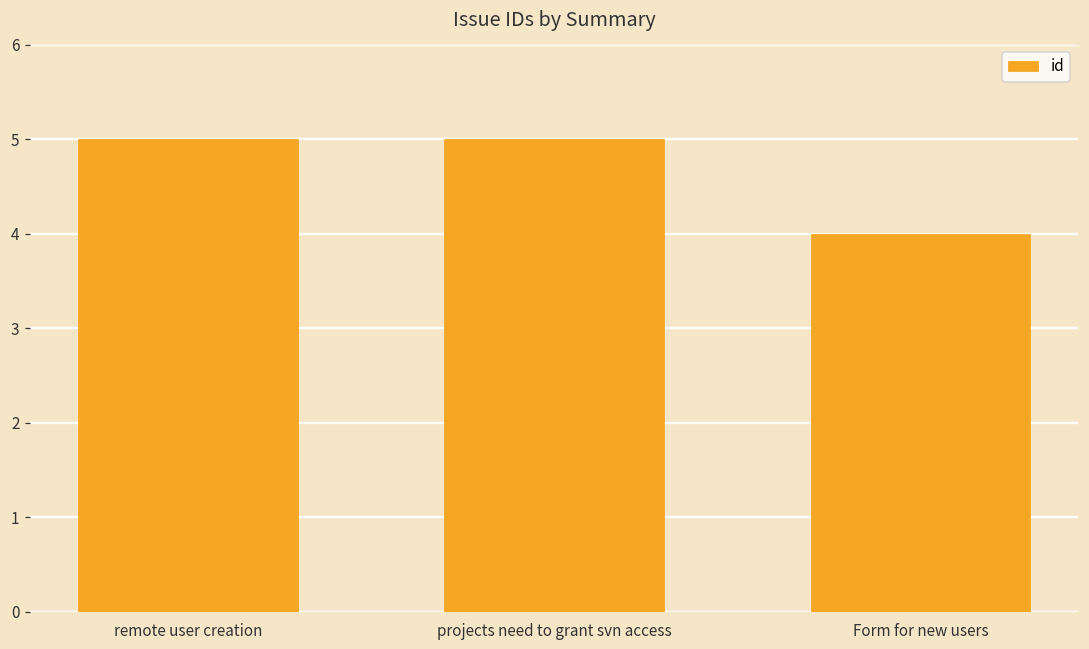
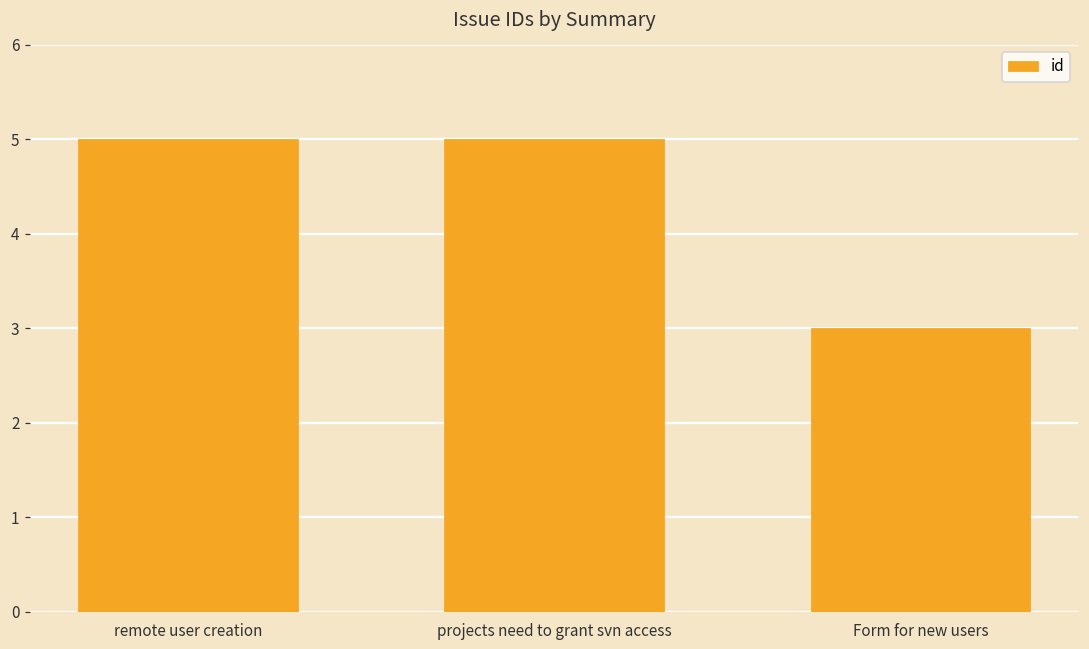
  {
    "remote user creation": 5,
    "projects need to grant svn access": 5,
-   "Form for new users": 4
+   "Form for new users": 3
  }
